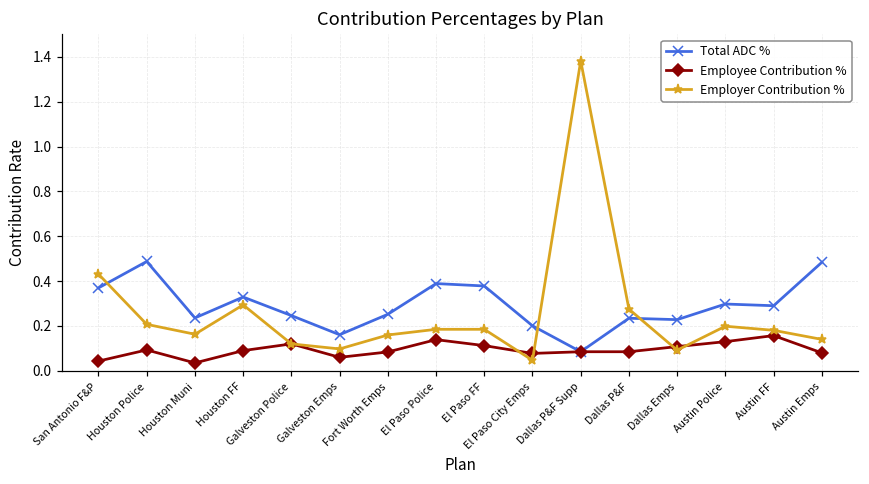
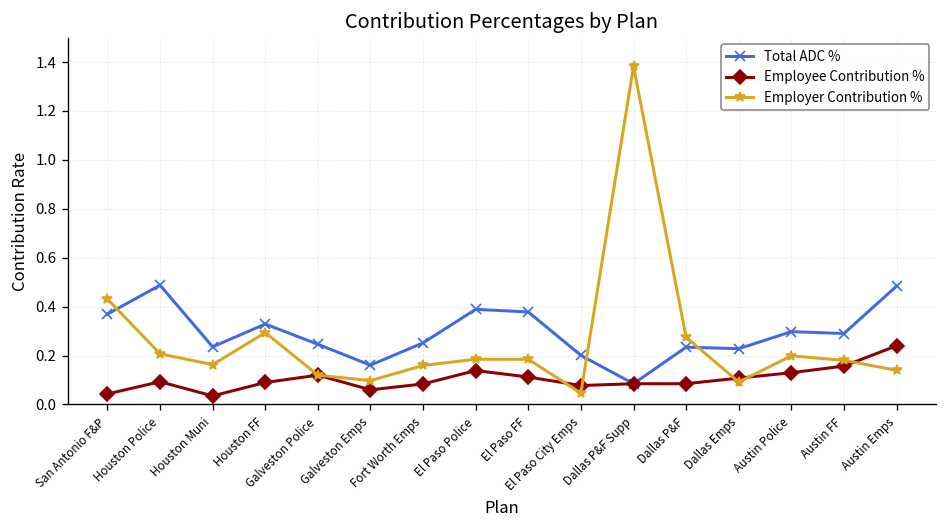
  {
    "Total ADC %": {
      "San Antonio F&P": 0.37,
      "Houston Police": 0.49,
      "Houston Muni": 0.24,
      "Houston FF": 0.33,
      "Galveston Police": 0.25,
      "Galveston Emps": 0.16,
      "Fort Worth Emps": 0.25,
      "El Paso Police": 0.39,
      "El Paso FF": 0.38,
      "El Paso City Emps": 0.20,
      "Dallas P&F": 0.23,
      "Dallas Emps": 0.23,
      "Austin Police": 0.30,
      "Austin FF": 0.29,
      "Austin Emps": 0.48
    },
    "Employee Contribution %": {
      "San Antonio F&P": 0.04,
      "Houston Police": 0.09,
      "Houston Muni": 0.04,
      "Houston FF": 0.09,
      "Galveston Emps": 0.06,
      "Fort Worth Emps": 0.08,
      "El Paso Police": 0.14,
      "El Paso FF": 0.11,
      "El Paso City Emps": 0.08,
      "Dallas P&F": 0.09,
      "Dallas Emps": 0.11,
      "Austin Police": 0.13,
      "Austin FF": 0.16,
-     "Austin Emps": 0.08
+     "Austin Emps": 0.24
    },
    "Employer Contribution %": {
      "San Antonio F&P": 0.43,
      "Houston Police": 0.21,
      "Houston Muni": 0.16,
      "Houston FF": 0.29,
      "Galveston Emps": 0.10,
      "Fort Worth Emps": 0.16,
      "El Paso Police": 0.19,
      "El Paso FF": 0.19,
      "El Paso City Emps": 0.05,
      "Dallas P&F Supp": 1.38,
      "Dallas P&F": 0.28,
      "Dallas Emps": 0.09,
      "Austin Police": 0.20,
      "Austin FF": 0.18,
      "Austin Emps": 0.14
    }
  }
